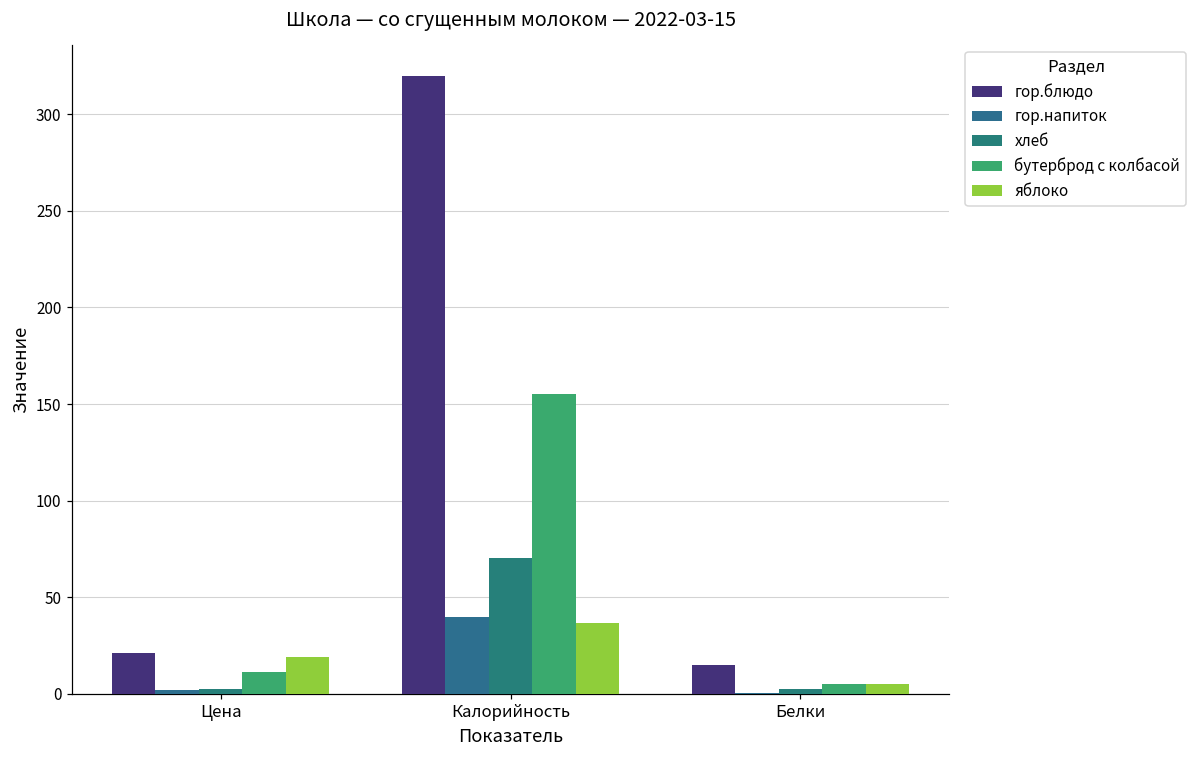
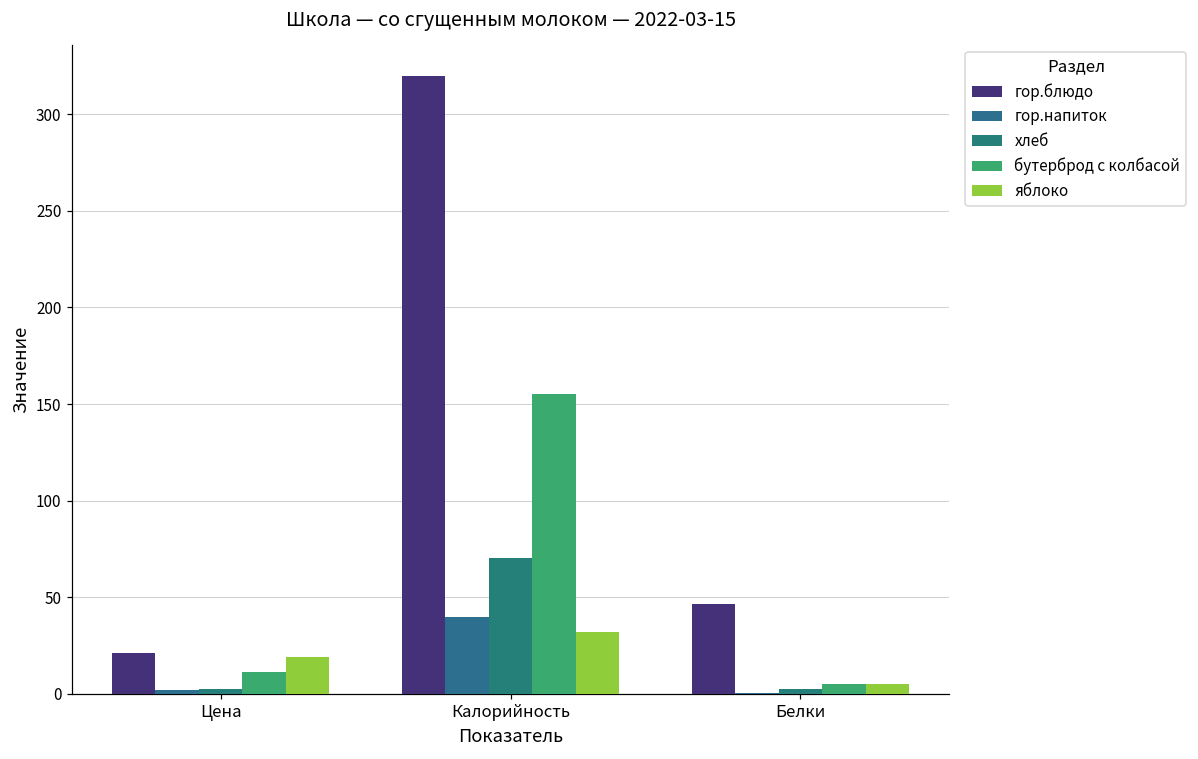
  {
    "гор.блюдо": {
      "Цена": 21,
      "Калорийность": 320,
-     "Белки": 15
+     "Белки": 47
    },
    "яблоко": {
      "Цена": 19,
-     "Калорийность": 37,
+     "Калорийность": 32,
      "Белки": 5
    }
  }
